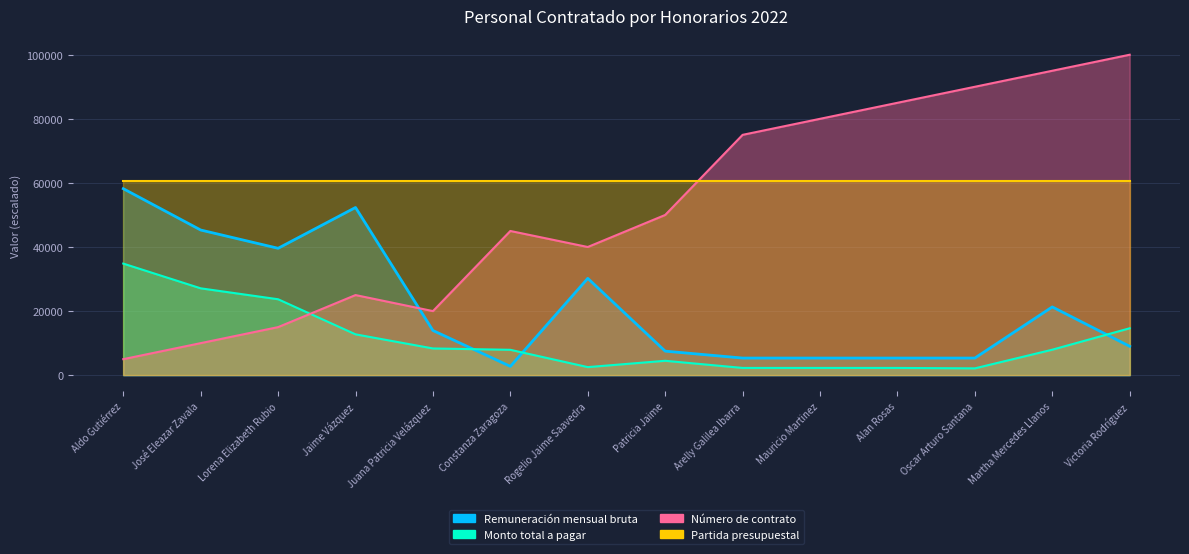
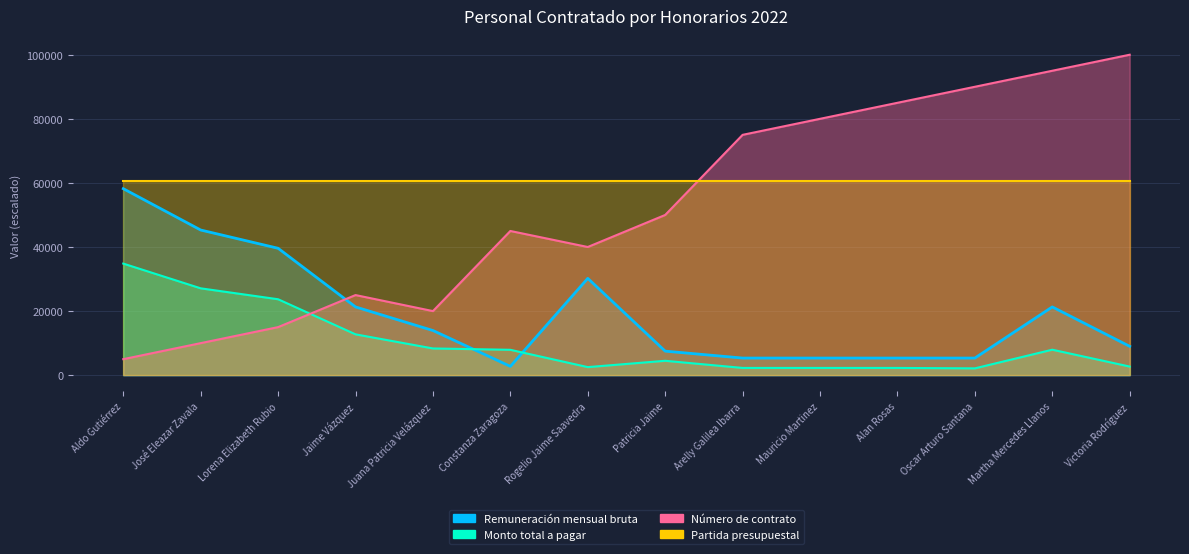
  {
    "Remuneración mensual bruta": {
      "Aldo Gutiérrez": 58000,
      "José Eleazar Zavala": 45000,
      "Lorena Elizabeth Rubio": 40000,
-     "Jaime Vázquez": 52000,
+     "Jaime Vázquez": 21000,
      "Juana Patricia Velázquez": 14000,
      "Constanza Zaragoza": 3000,
      "Rogelio Jaime Saavedra": 30000,
      "Patricia Jaime": 8000,
      "Arelly Galilea Ibarra": 5000,
      "Mauricio Martinez": 5000,
      "Alan Rosas": 5000,
      "Oscar Arturo Santana": 5000,
      "Martha Mercedes Llanos": 21000,
      "Victoria Rodríguez": 9000
    },
    "Monto total a pagar": {
      "Aldo Gutiérrez": 35000,
      "José Eleazar Zavala": 27000,
      "Lorena Elizabeth Rubio": 24000,
      "Jaime Vázquez": 13000,
      "Juana Patricia Velázquez": 8000,
      "Constanza Zaragoza": 8000,
      "Rogelio Jaime Saavedra": 3000,
      "Patricia Jaime": 4000,
      "Arelly Galilea Ibarra": 2000,
      "Mauricio Martinez": 2000,
      "Alan Rosas": 2000,
      "Oscar Arturo Santana": 2000,
      "Martha Mercedes Llanos": 8000,
-     "Victoria Rodríguez": 15000
+     "Victoria Rodríguez": 3000
    },
    "Número de contrato": {
      "Aldo Gutiérrez": 5000,
      "José Eleazar Zavala": 10000,
      "Lorena Elizabeth Rubio": 15000,
      "Jaime Vázquez": 25000,
      "Juana Patricia Velázquez": 20000,
      "Constanza Zaragoza": 45000,
      "Rogelio Jaime Saavedra": 40000,
      "Patricia Jaime": 50000,
      "Arelly Galilea Ibarra": 75000,
      "Mauricio Martinez": 80000,
      "Alan Rosas": 85000,
      "Oscar Arturo Santana": 90000,
      "Martha Mercedes Llanos": 95000,
      "Victoria Rodríguez": 100000
    },
    "Partida presupuestal": {
      "Aldo Gutiérrez": 61000,
      "José Eleazar Zavala": 61000,
      "Lorena Elizabeth Rubio": 61000,
      "Jaime Vázquez": 61000,
      "Juana Patricia Velázquez": 61000,
      "Constanza Zaragoza": 61000,
      "Rogelio Jaime Saavedra": 61000,
      "Patricia Jaime": 61000,
      "Arelly Galilea Ibarra": 61000,
      "Mauricio Martinez": 61000,
      "Alan Rosas": 61000,
      "Oscar Arturo Santana": 61000,
      "Martha Mercedes Llanos": 61000,
      "Victoria Rodríguez": 61000
    }
  }
